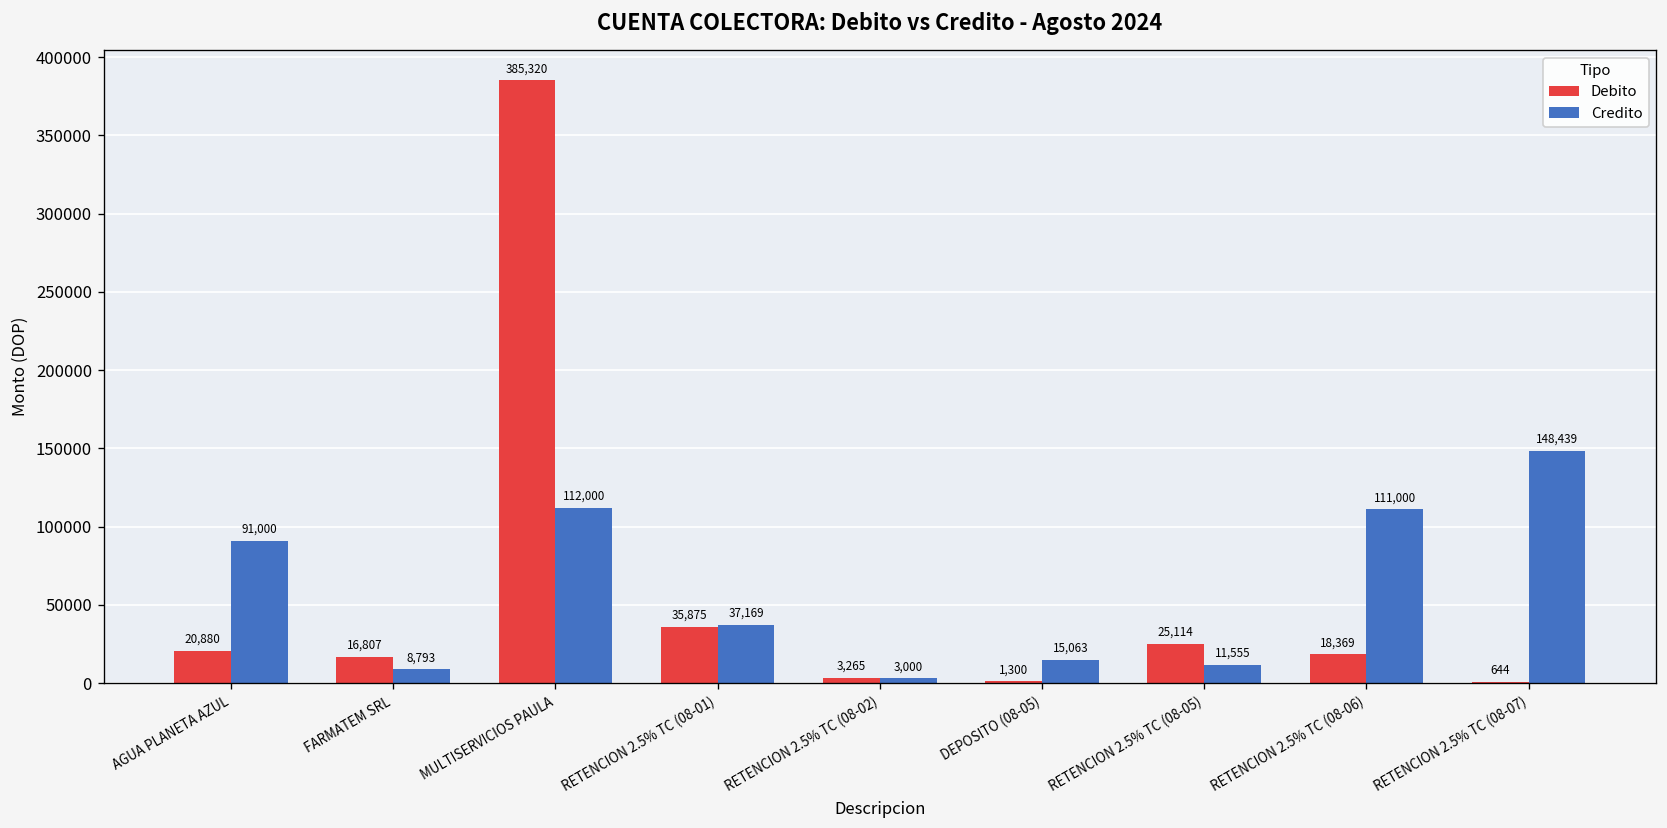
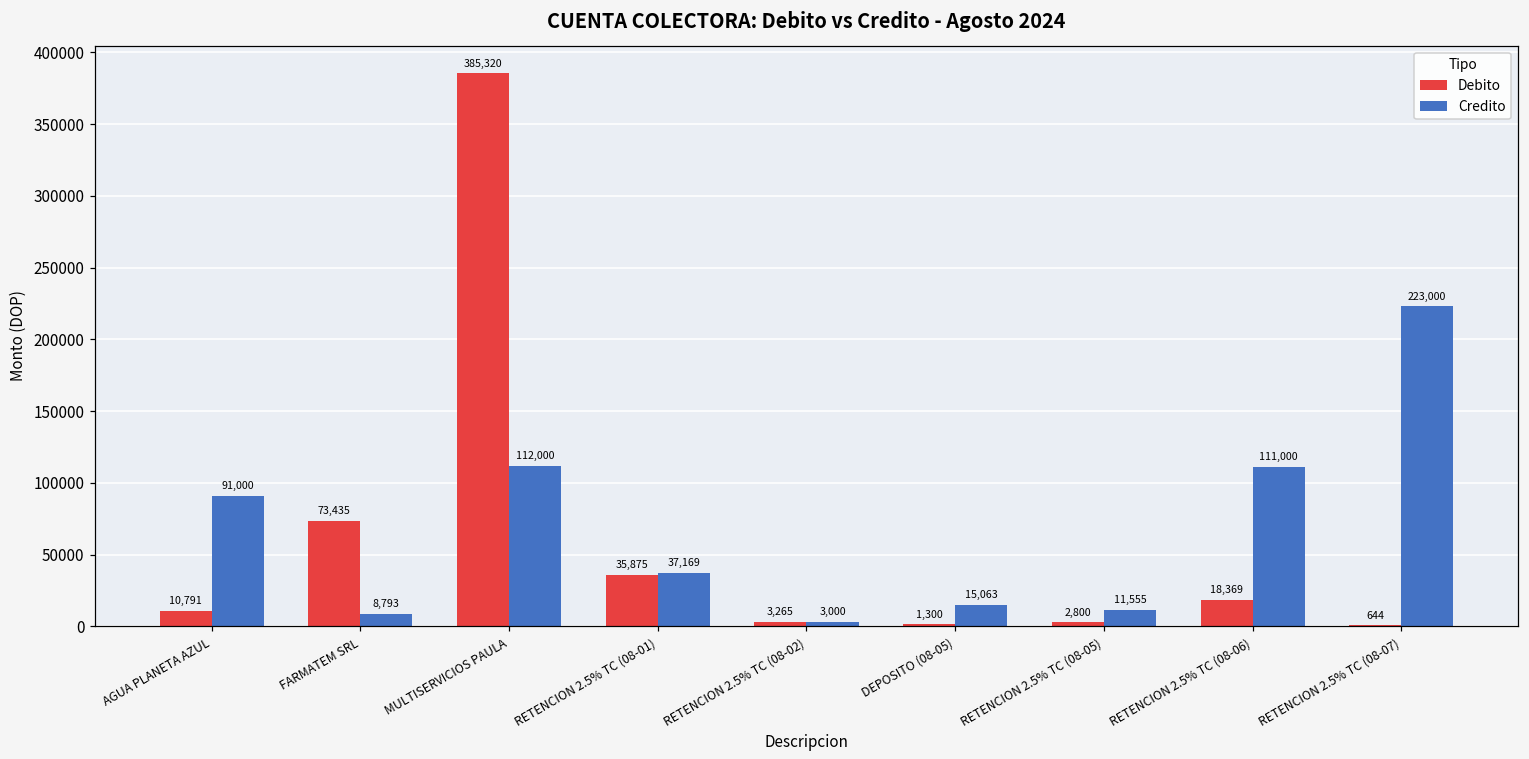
  {
    "Debito": {
-     "AGUA PLANETA AZUL": "20,880",
-     "FARMATEM SRL": "16,807",
+     "AGUA PLANETA AZUL": "10,791",
+     "FARMATEM SRL": "73,435",
      "MULTISERVICIOS PAULA": "385,320",
      "RETENCION 2.5% TC (08-01)": "35,875",
      "RETENCION 2.5% TC (08-02)": "3,265",
      "DEPOSITO (08-05)": "1,300",
-     "RETENCION 2.5% TC (08-05)": "25,114",
+     "RETENCION 2.5% TC (08-05)": "2,800",
      "RETENCION 2.5% TC (08-06)": "18,369",
      "RETENCION 2.5% TC (08-07)": "644"
    },
    "Credito": {
      "AGUA PLANETA AZUL": "91,000",
      "FARMATEM SRL": "8,793",
      "MULTISERVICIOS PAULA": "112,000",
      "RETENCION 2.5% TC (08-01)": "37,169",
      "RETENCION 2.5% TC (08-02)": "3,000",
      "DEPOSITO (08-05)": "15,063",
      "RETENCION 2.5% TC (08-05)": "11,555",
      "RETENCION 2.5% TC (08-06)": "111,000",
-     "RETENCION 2.5% TC (08-07)": "148,439"
+     "RETENCION 2.5% TC (08-07)": "223,000"
    }
  }
